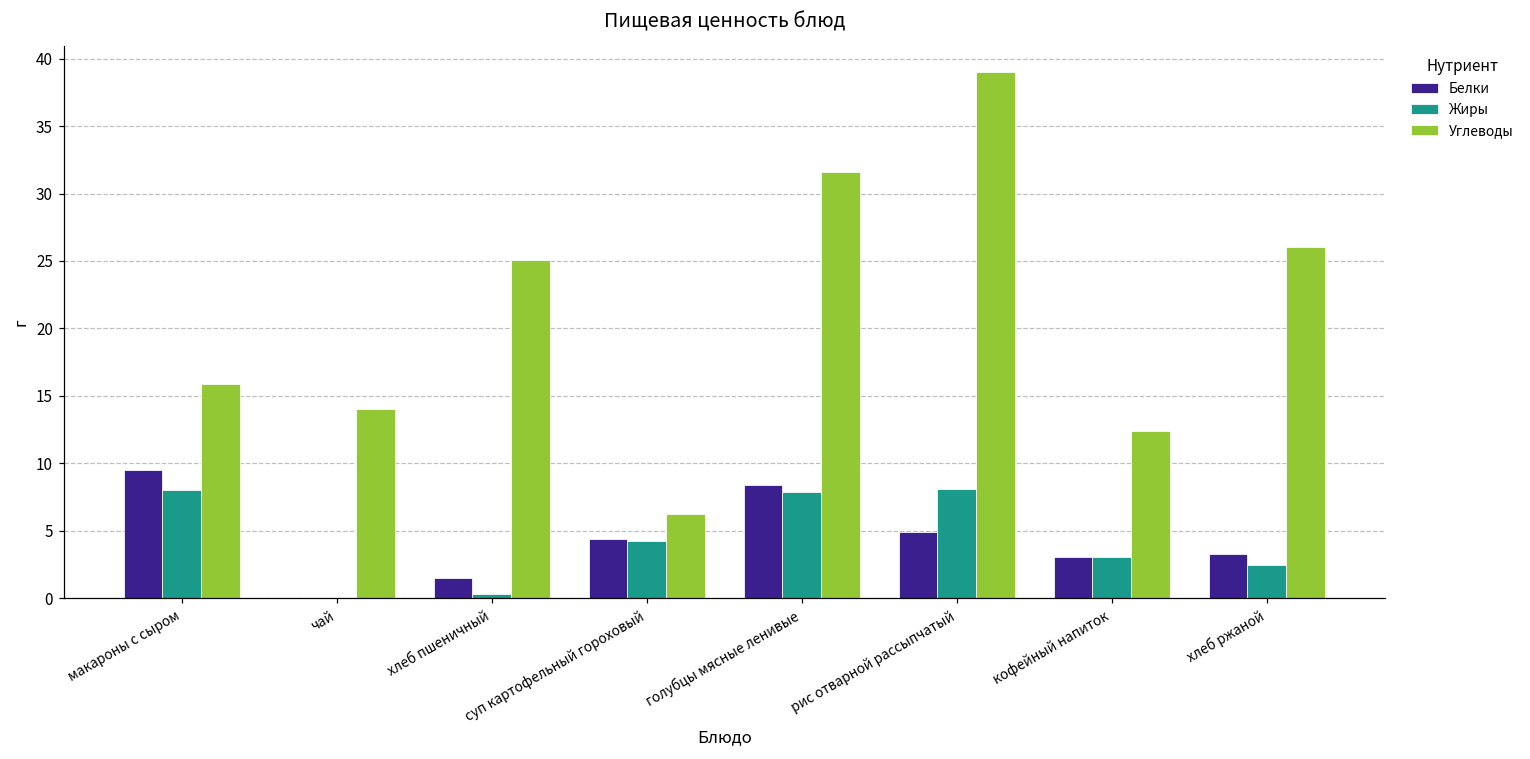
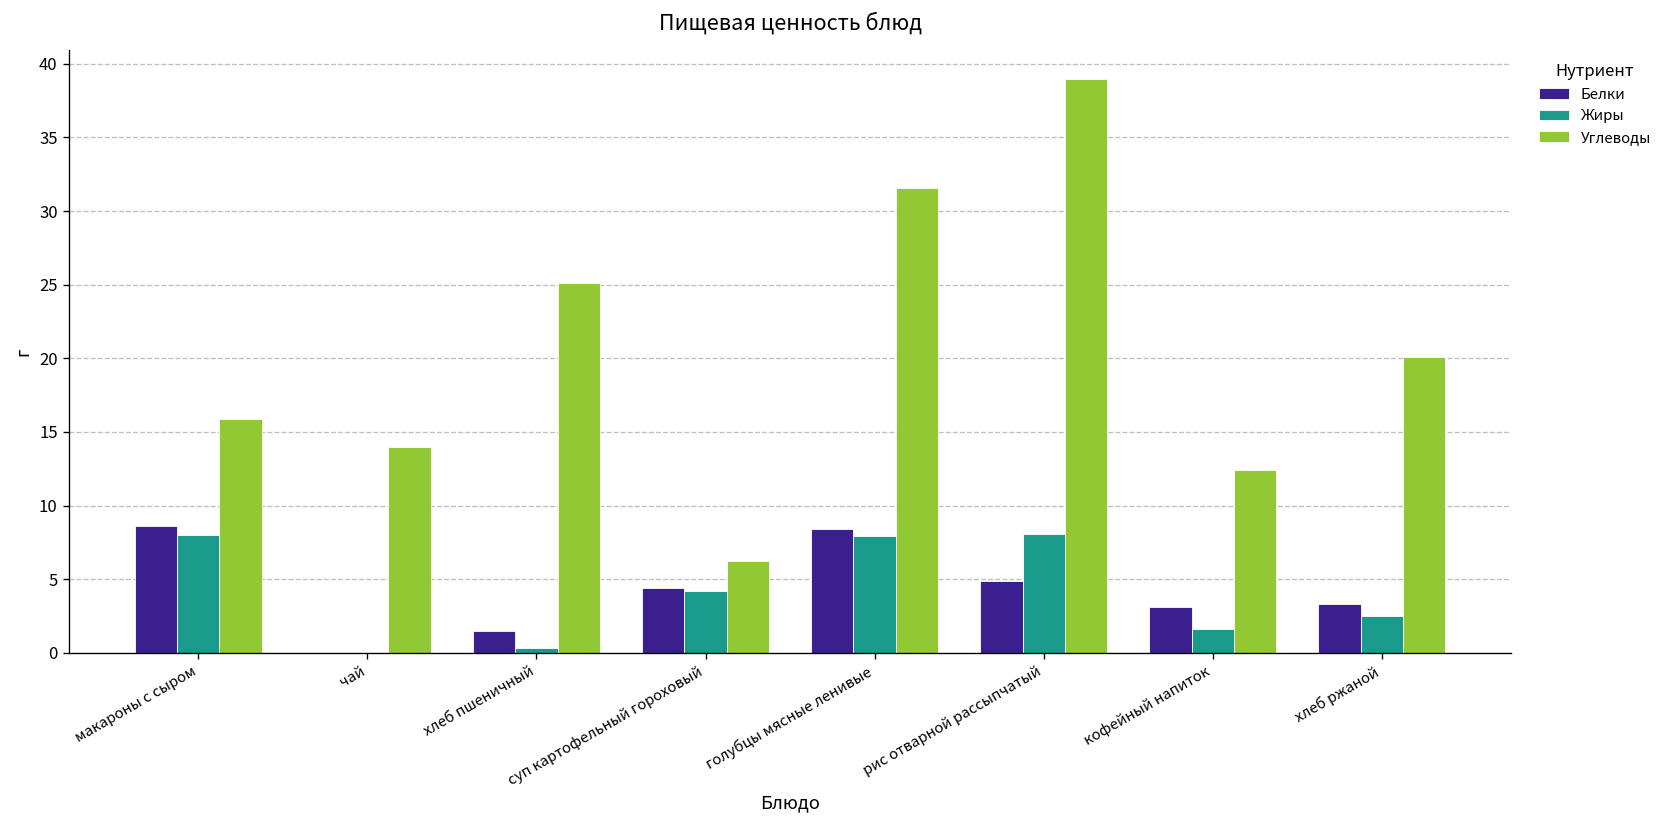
  {
    "Белки": {
-     "макароны с сыром": 9.5,
+     "макароны с сыром": 8.6,
      "чай": 0.0,
      "хлеб пшеничный": 1.5,
      "суп картофельный гороховый": 4.4,
      "голубцы мясные ленивые": 8.4,
      "рис отварной рассыпчатый": 4.9,
      "кофейный напиток": 3.1,
      "хлеб ржаной": 3.3
    },
    "Жиры": {
      "макароны с сыром": 8.0,
      "чай": 0.0,
      "хлеб пшеничный": 0.3,
      "суп картофельный гороховый": 4.2,
      "голубцы мясные ленивые": 7.9,
      "рис отварной рассыпчатый": 8.1,
-     "кофейный напиток": 3.1,
+     "кофейный напиток": 1.6,
      "хлеб ржаной": 2.5
    },
    "Углеводы": {
      "макароны с сыром": 15.9,
      "чай": 14.0,
      "хлеб пшеничный": 25.1,
      "суп картофельный гороховый": 6.2,
      "голубцы мясные ленивые": 31.6,
      "рис отварной рассыпчатый": 39.0,
      "кофейный напиток": 12.4,
-     "хлеб ржаной": 26.0
+     "хлеб ржаной": 20.1
    }
  }
